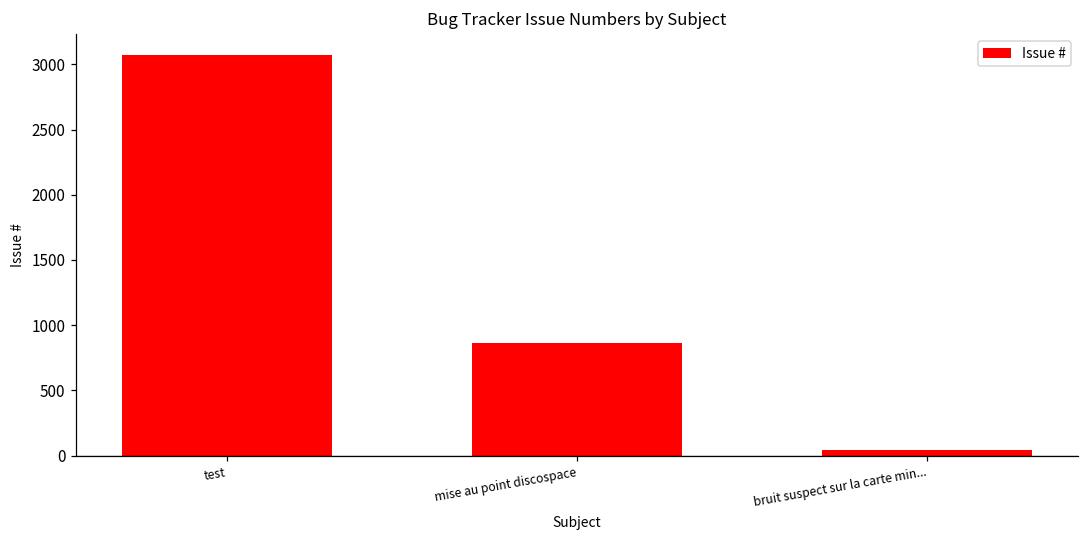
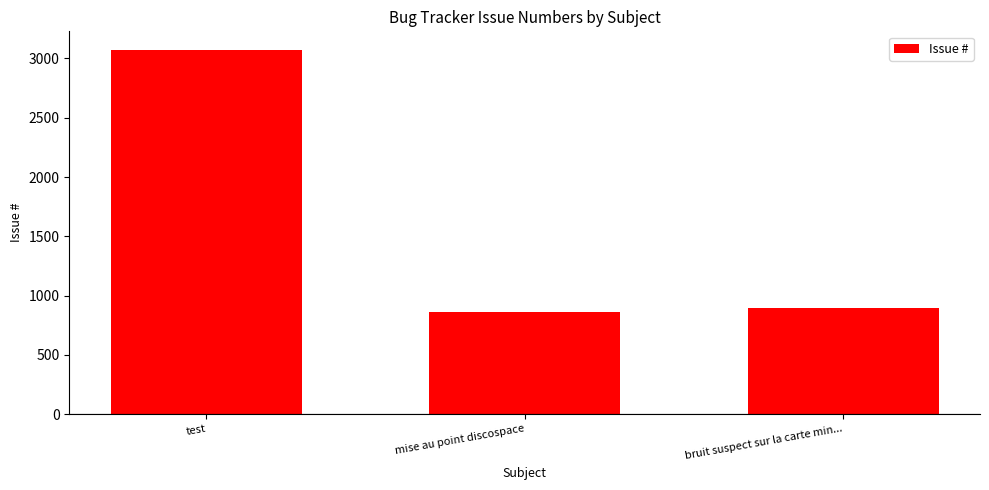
  {
    "test": 3080,
    "mise au point discospace": 860,
-   "bruit suspect sur la carte min...": 40
+   "bruit suspect sur la carte min...": 890
  }
